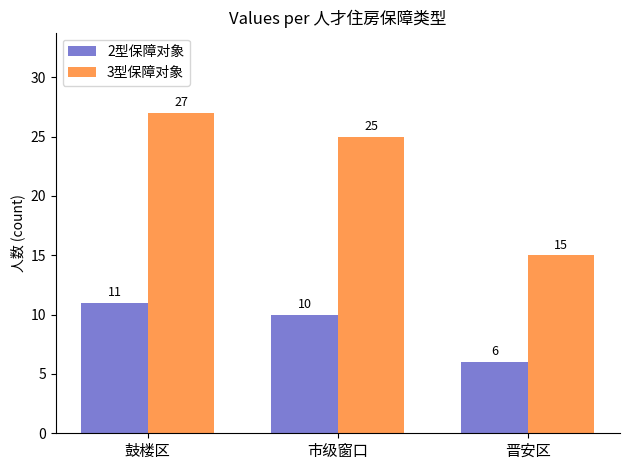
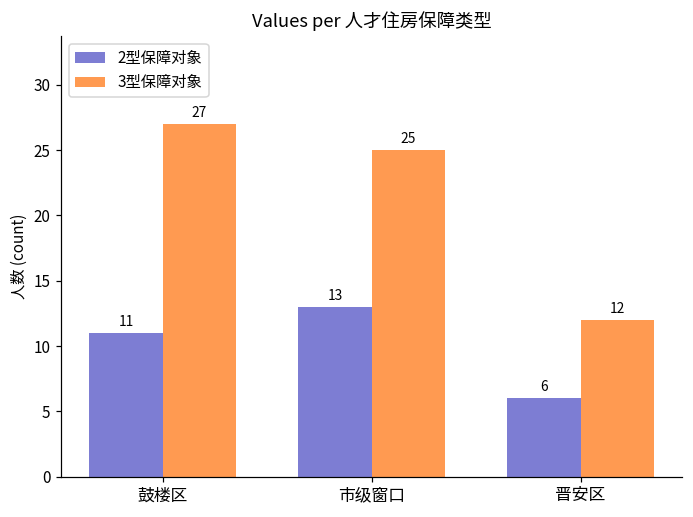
  {
    "2型保障对象": {
      "鼓楼区": 11,
-     "市级窗口": 10,
+     "市级窗口": 13,
      "晋安区": 6
    },
    "3型保障对象": {
      "鼓楼区": 27,
      "市级窗口": 25,
-     "晋安区": 15
+     "晋安区": 12
    }
  }
